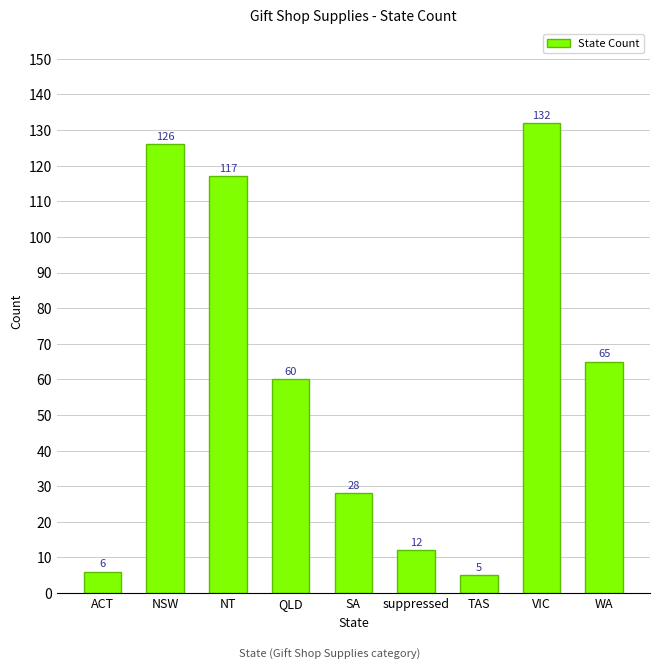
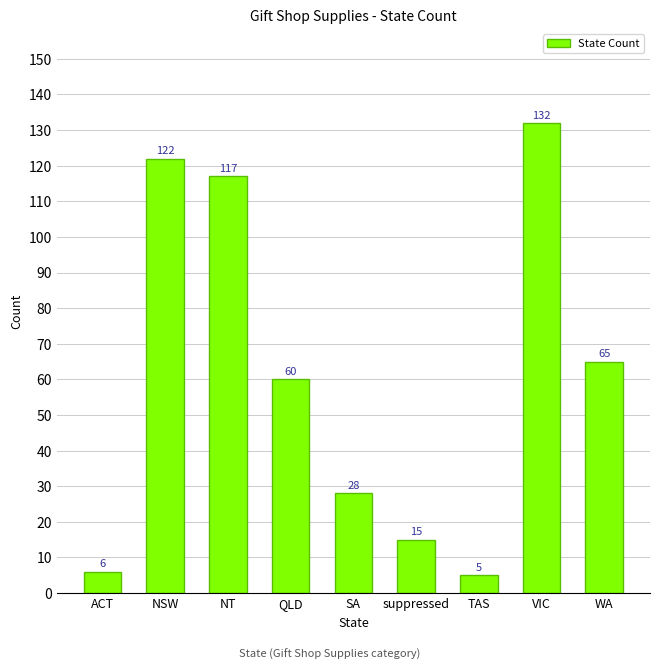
  {
    "ACT": 6,
-   "NSW": 126,
+   "NSW": 122,
    "NT": 117,
    "QLD": 60,
    "SA": 28,
-   "suppressed": 12,
+   "suppressed": 15,
    "TAS": 5,
    "VIC": 132,
    "WA": 65
  }
